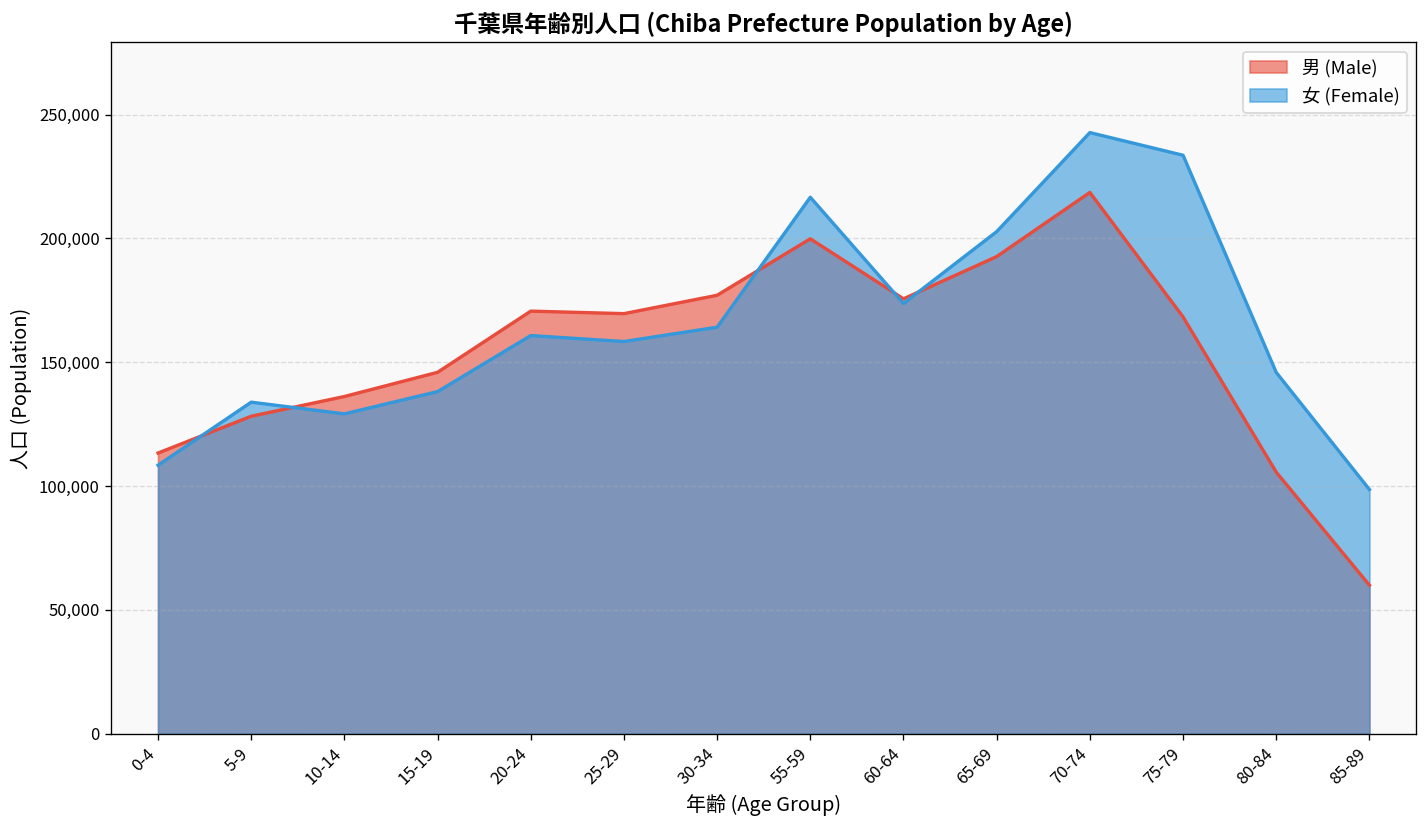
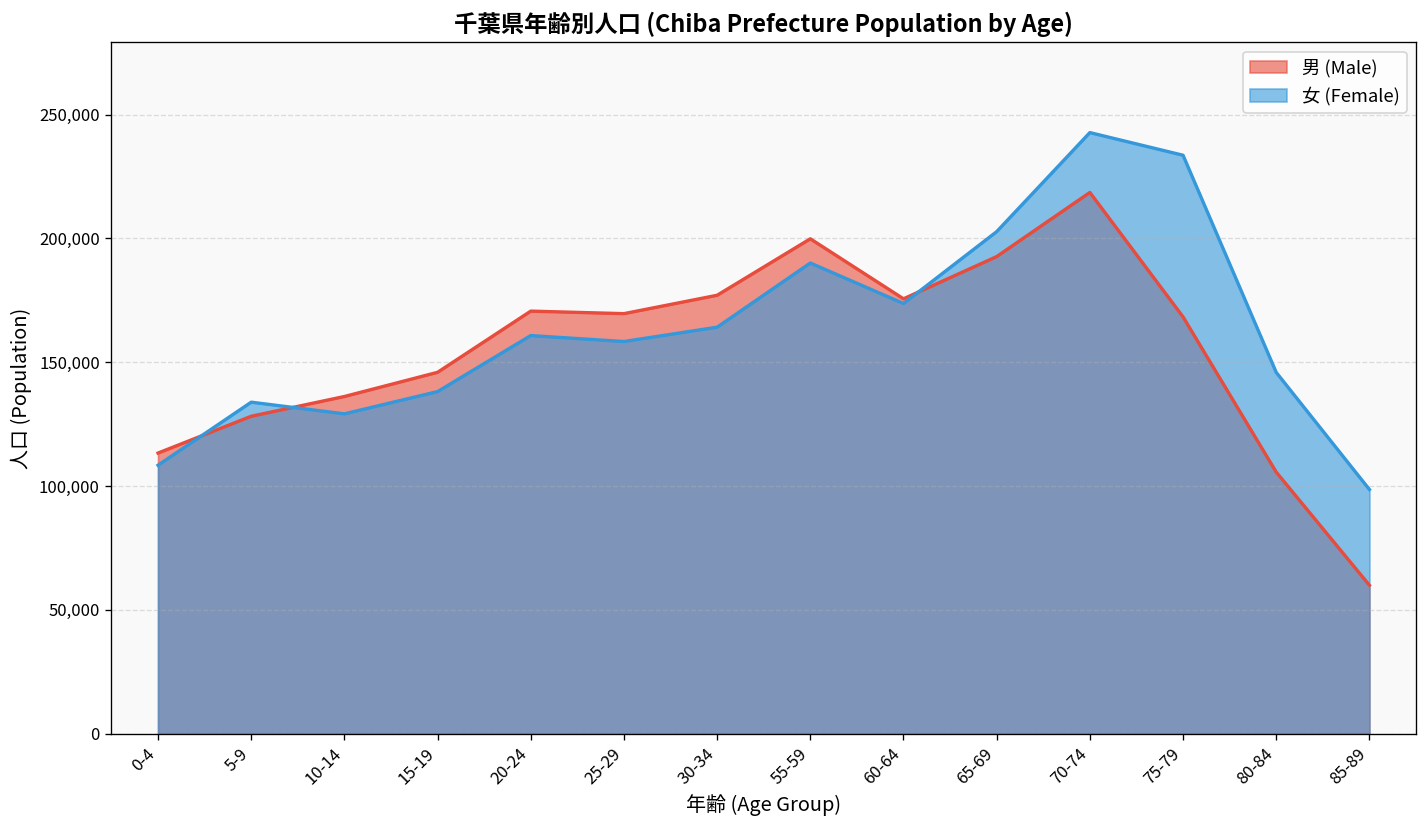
  {
    "男 (Male)": {
      "0-4": "113,000",
      "5-9": "128,000",
      "10-14": "136,000",
      "15-19": "146,000",
      "20-24": "171,000",
      "25-29": "170,000",
      "30-34": "177,000",
      "55-59": "200,000",
      "60-64": "176,000",
      "65-69": "193,000",
      "70-74": "219,000",
      "75-79": "168,000",
      "80-84": "106,000",
      "85-89": "60,000"
    },
    "女 (Female)": {
      "0-4": "108,000",
      "5-9": "134,000",
      "10-14": "129,000",
      "15-19": "138,000",
      "20-24": "161,000",
      "25-29": "158,000",
      "30-34": "164,000",
-     "55-59": "217,000",
+     "55-59": "190,000",
      "60-64": "174,000",
      "65-69": "203,000",
      "70-74": "243,000",
      "75-79": "234,000",
      "80-84": "146,000",
      "85-89": "99,000"
    }
  }
